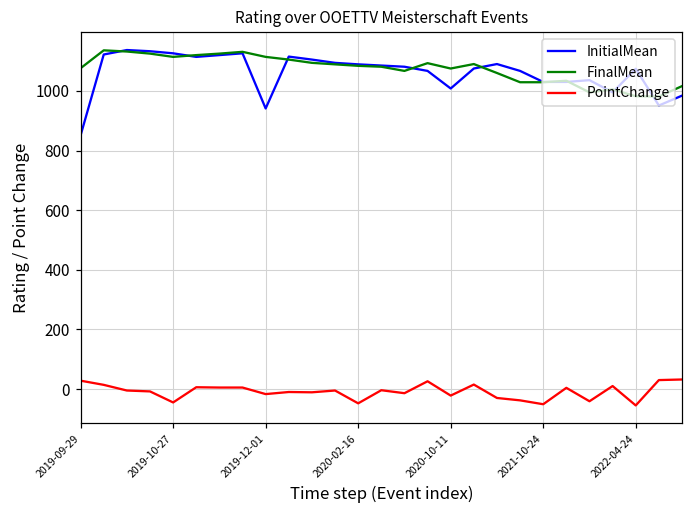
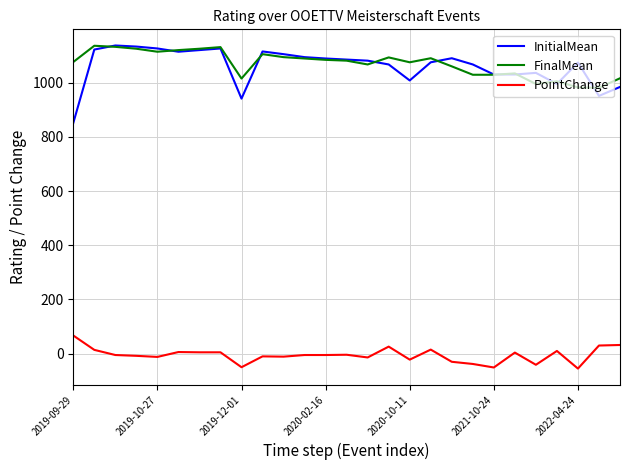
  {
    "InitialMean": {
      "2019-09-29": 850,
      "2019-10-27": 1130,
      "2019-12-01": 940,
      "2020-10-11": 1010
    },
    "FinalMean": {
      "2019-09-29": 1080,
      "2019-10-27": 1110,
-     "2019-12-01": 1110,
+     "2019-12-01": 1020,
      "2020-10-11": 1080
    },
    "PointChange": {
-     "2019-09-29": 30,
-     "2019-10-27": -50,
-     "2019-12-01": -20,
-     "2020-02-16": -50,
+     "2019-09-29": 70,
+     "2019-10-27": -10,
+     "2019-12-01": -50,
+     "2020-02-16": -10,
      "2020-10-11": -20,
      "2021-10-24": -50,
      "2022-04-24": -60
    }
  }
